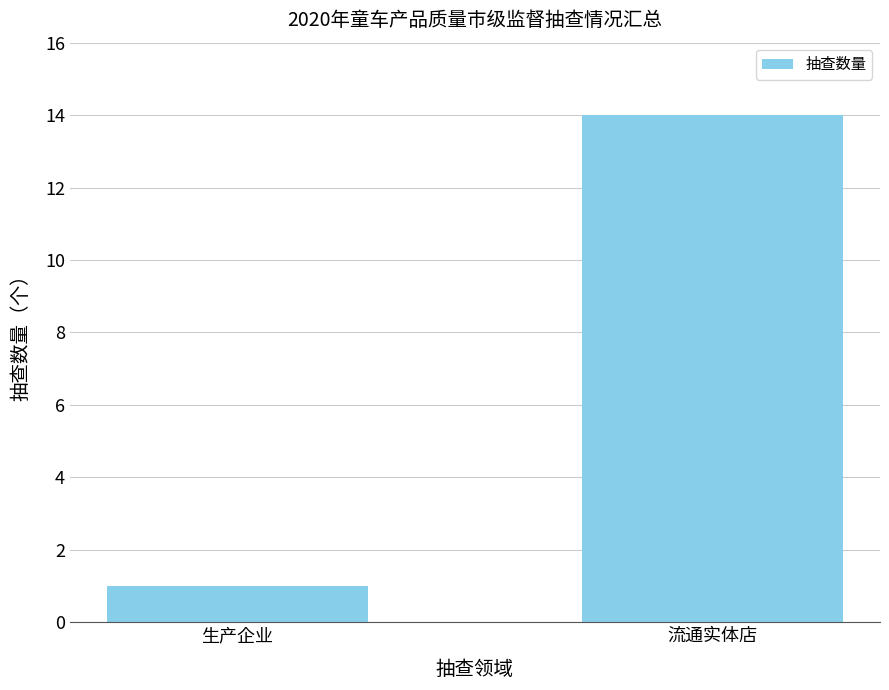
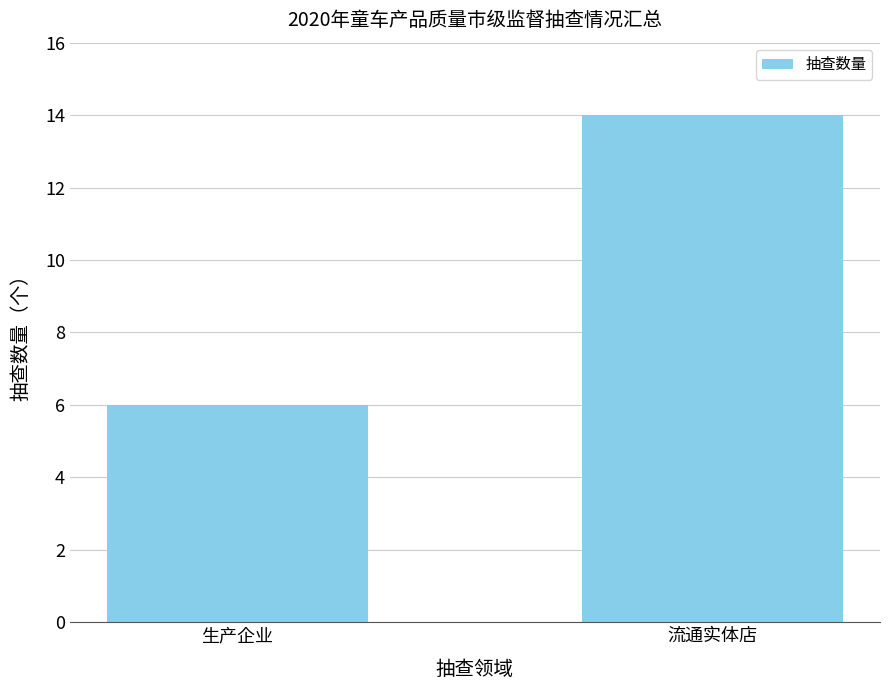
  {
-   "生产企业": 1,
+   "生产企业": 6,
    "流通实体店": 14
  }
